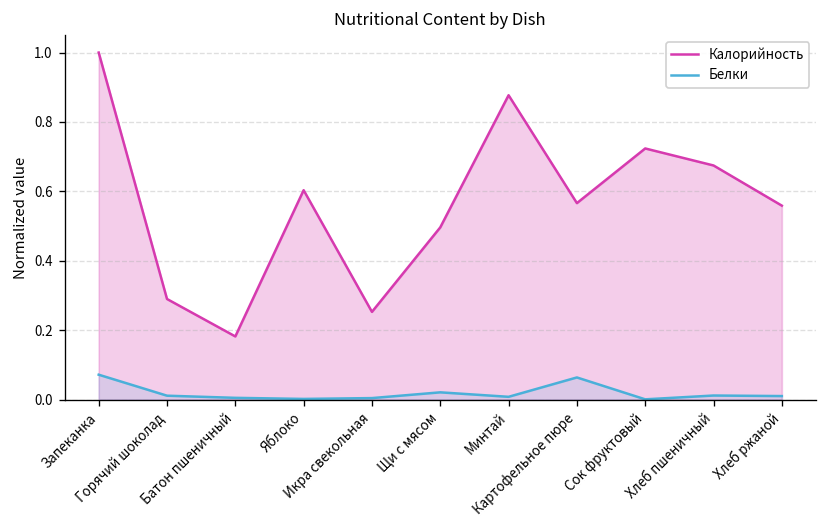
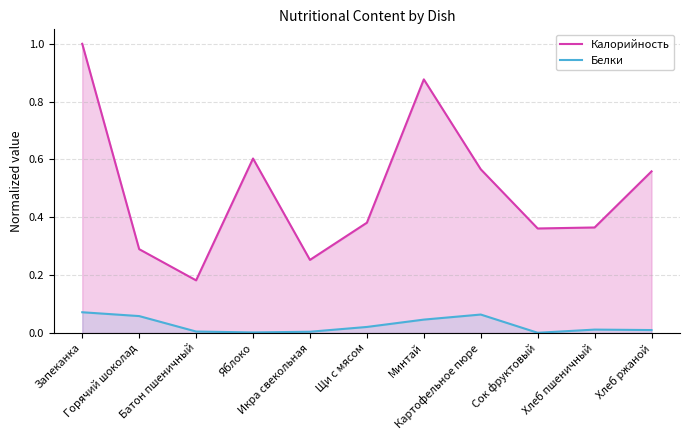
  {
    "Калорийность": {
      "Запеканка": 1.00,
      "Горячий шоколад": 0.29,
      "Батон пшеничный": 0.18,
      "Яблоко": 0.60,
      "Икра свекольная": 0.25,
-     "Щи с мясом": 0.50,
+     "Щи с мясом": 0.38,
      "Минтай": 0.88,
      "Картофельное пюре": 0.57,
-     "Сок фруктовый": 0.72,
-     "Хлеб пшеничный": 0.67,
+     "Сок фруктовый": 0.36,
+     "Хлеб пшеничный": 0.36,
      "Хлеб ржаной": 0.56
    },
    "Белки": {
      "Запеканка": 0.07,
-     "Горячий шоколад": 0.01,
+     "Горячий шоколад": 0.06,
      "Батон пшеничный": 0.01,
      "Яблоко": 0.00,
      "Икра свекольная": 0.00,
      "Щи с мясом": 0.02,
-     "Минтай": 0.01,
+     "Минтай": 0.05,
      "Картофельное пюре": 0.06,
      "Сок фруктовый": 0.00,
      "Хлеб пшеничный": 0.01,
      "Хлеб ржаной": 0.01
    }
  }
